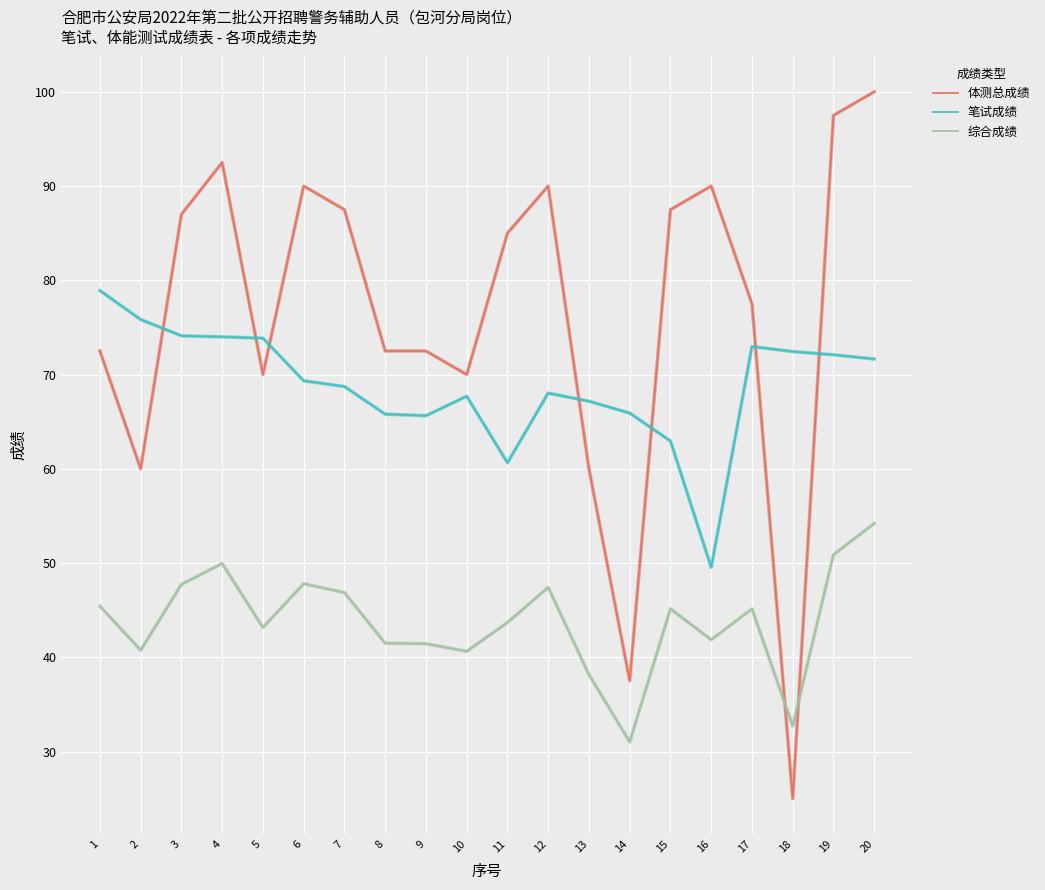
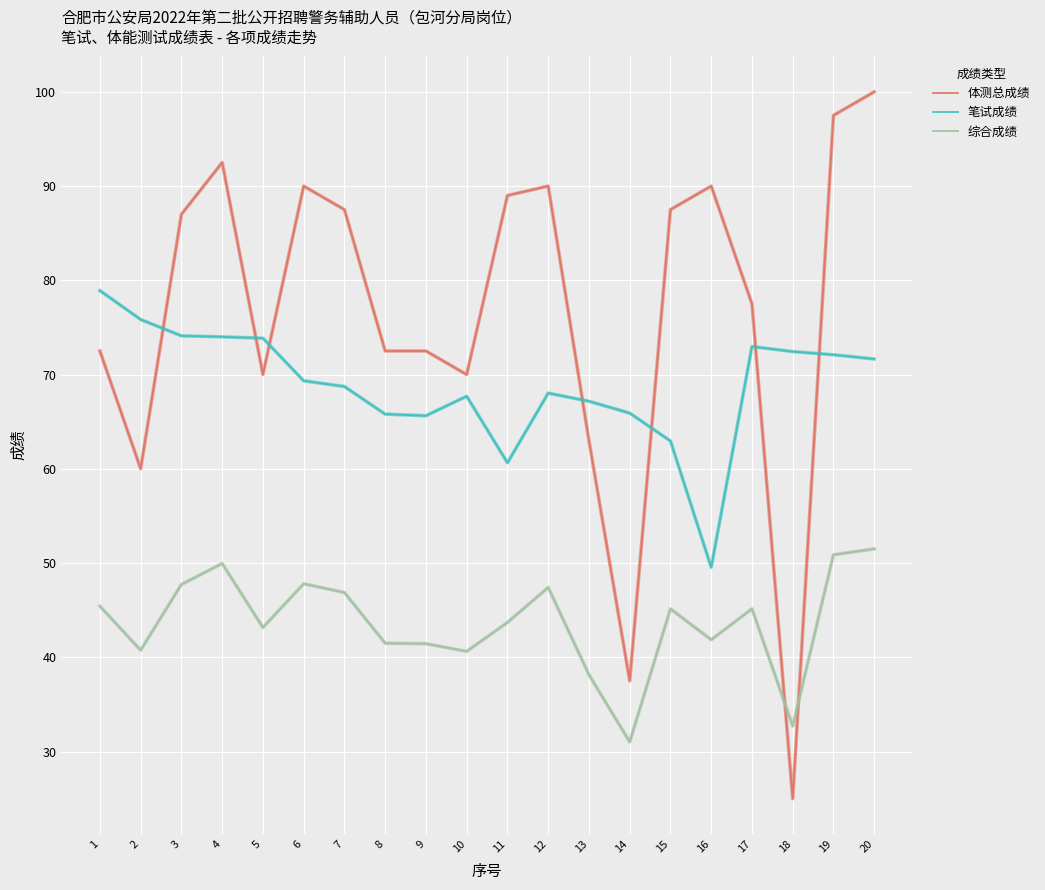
  {
    "体测总成绩": {
      "1": 73,
      "2": 60,
      "3": 87,
      "4": 93,
      "5": 70,
      "6": 90,
      "7": 88,
      "8": 73,
      "9": 73,
      "10": 70,
-     "11": 85,
+     "11": 89,
      "12": 90,
-     "13": 60,
+     "13": 63,
      "14": 38,
      "15": 88,
      "16": 90,
      "17": 78,
      "18": 25,
      "19": 98,
      "20": 100
    },
    "笔试成绩": {
      "1": 79,
      "2": 76,
      "3": 74,
      "4": 74,
      "5": 74,
      "6": 69,
      "7": 69,
      "8": 66,
      "9": 66,
      "10": 68,
      "11": 61,
      "12": 68,
      "13": 67,
      "14": 66,
      "15": 63,
      "16": 50,
      "17": 73,
      "18": 72,
      "19": 72,
      "20": 72
    },
    "综合成绩": {
      "1": 45,
      "2": 41,
      "3": 48,
      "4": 50,
      "5": 43,
      "6": 48,
      "7": 47,
      "8": 41,
      "9": 41,
      "10": 41,
      "11": 44,
      "12": 47,
      "13": 38,
      "14": 31,
      "15": 45,
      "16": 42,
      "17": 45,
      "18": 33,
      "19": 51,
-     "20": 54
+     "20": 52
    }
  }
